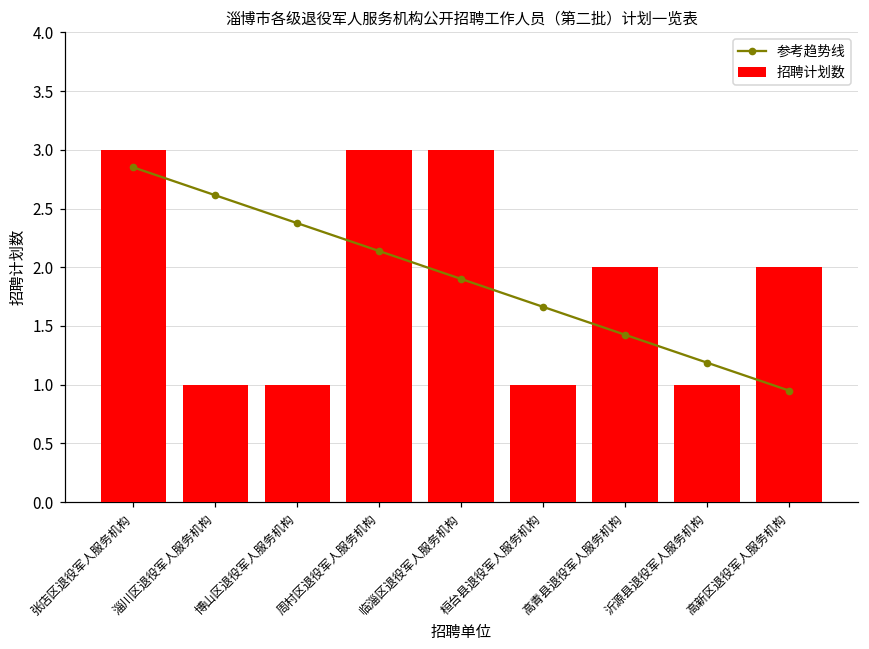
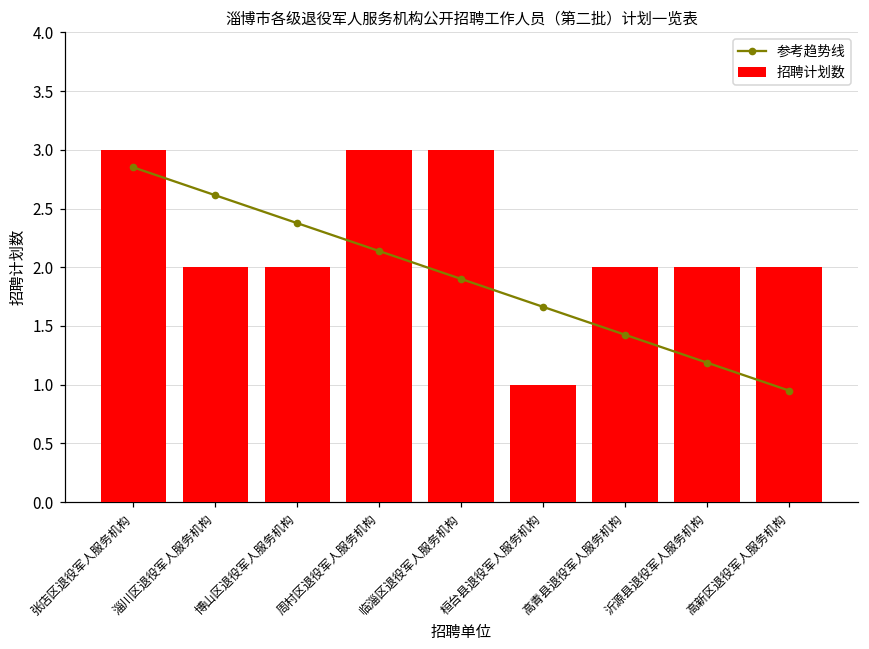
  {
    "参考趋势线": {
      "张店区退役军人服务机构": 2.85,
      "淄川区退役军人服务机构": 2.61,
      "博山区退役军人服务机构": 2.37,
      "周村区退役军人服务机构": 2.14,
      "临淄区退役军人服务机构": 1.90,
      "桓台县退役军人服务机构": 1.66,
      "高青县退役军人服务机构": 1.42,
      "沂源县退役军人服务机构": 1.19,
      "高新区退役军人服务机构": 0.95
    },
    "招聘计划数": {
      "张店区退役军人服务机构": 3,
-     "淄川区退役军人服务机构": 1,
-     "博山区退役军人服务机构": 1,
+     "淄川区退役军人服务机构": 2,
+     "博山区退役军人服务机构": 2,
      "周村区退役军人服务机构": 3,
      "临淄区退役军人服务机构": 3,
      "桓台县退役军人服务机构": 1,
      "高青县退役军人服务机构": 2,
-     "沂源县退役军人服务机构": 1,
+     "沂源县退役军人服务机构": 2,
      "高新区退役军人服务机构": 2
    }
  }
